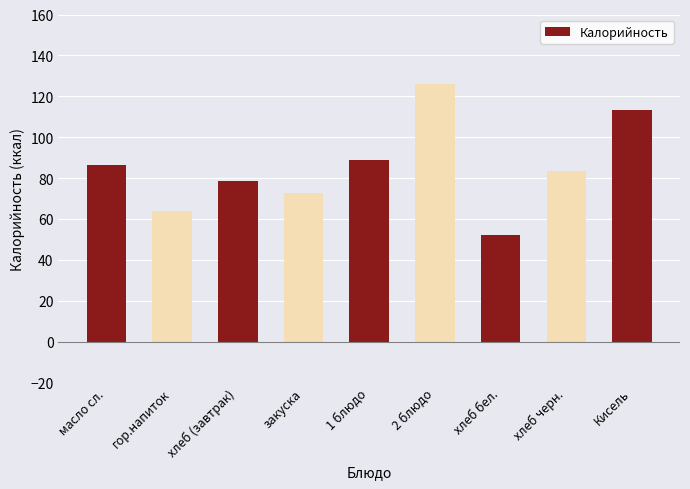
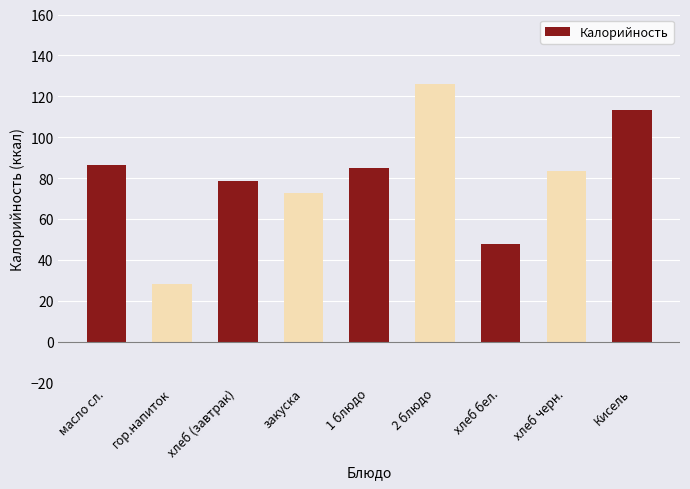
  {
    "масло сл.": 86,
-   "гор.напиток": 64,
+   "гор.напиток": 28,
    "хлеб (завтрак)": 79,
    "закуска": 73,
-   "1 блюдо": 89,
+   "1 блюдо": 85,
    "2 блюдо": 126,
-   "хлеб бел.": 52,
+   "хлеб бел.": 48,
    "хлеб черн.": 84,
    "Кисель": 113
  }
